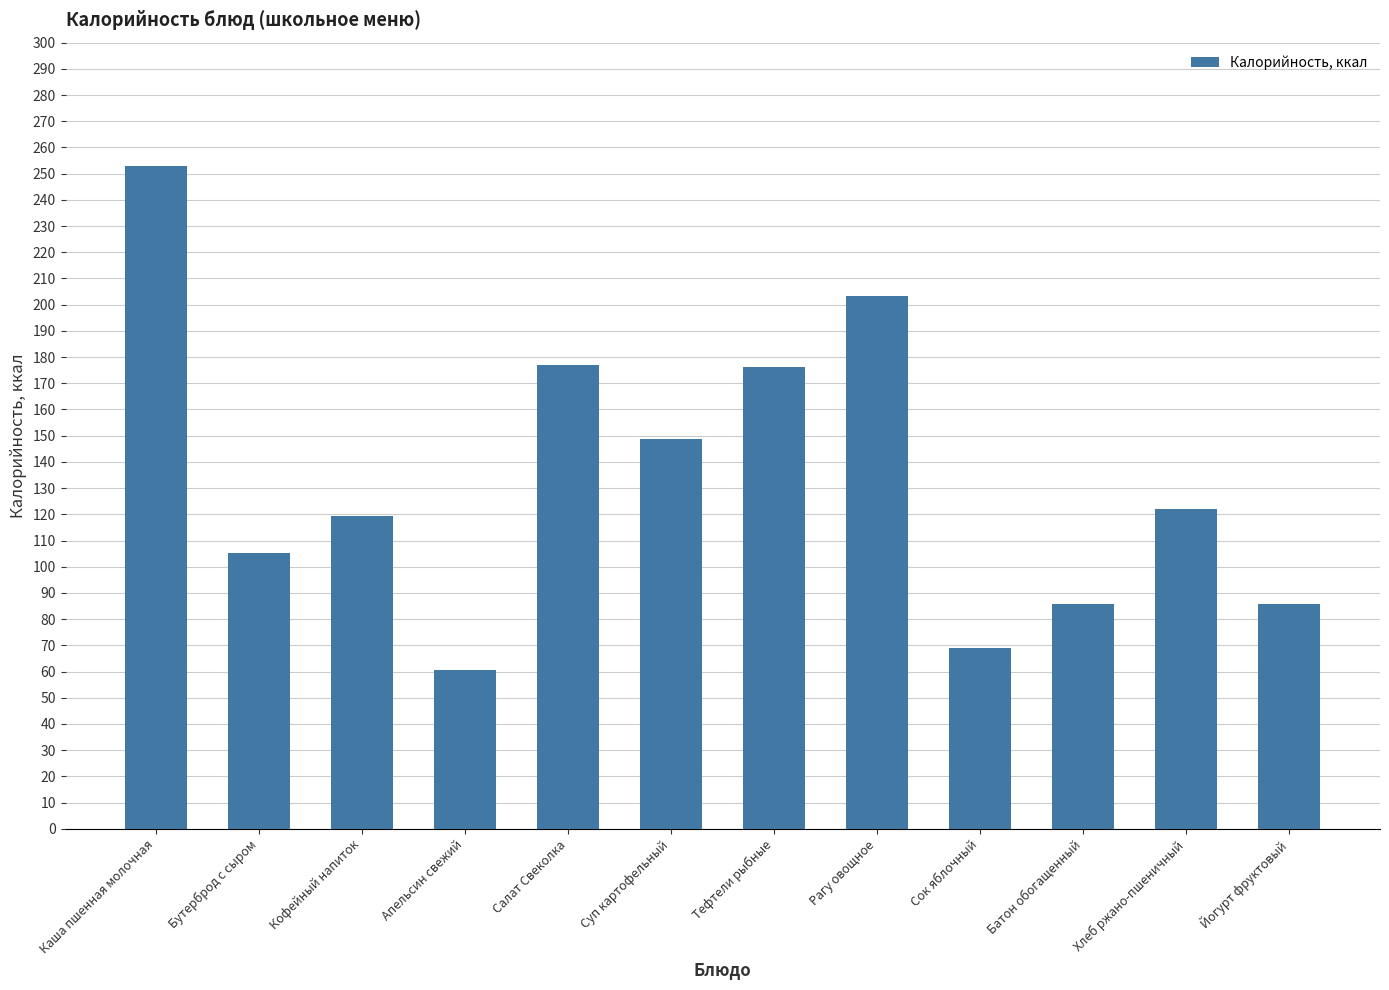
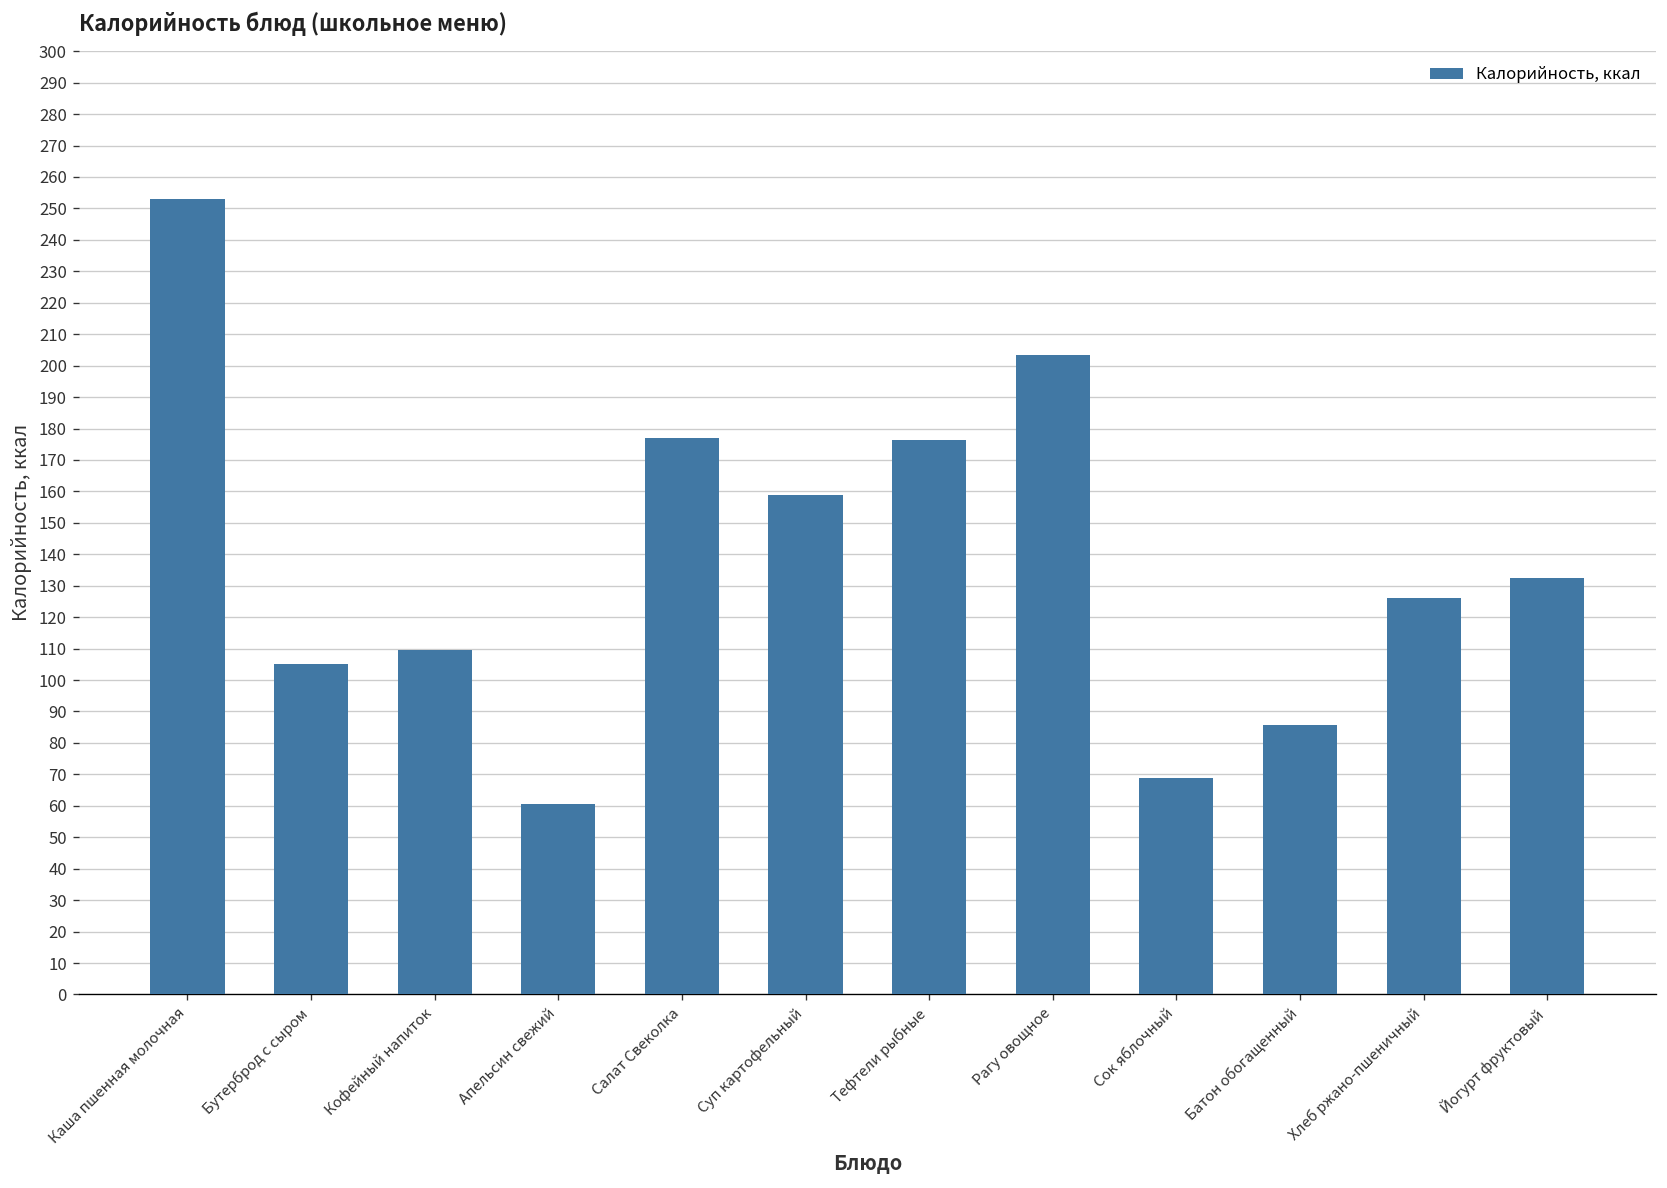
  {
    "Каша пшенная молочная": 253,
    "Бутерброд с сыром": 105,
-   "Кофейный напиток": 120,
+   "Кофейный напиток": 109,
    "Апельсин свежий": 60,
    "Салат Свеколка": 177,
-   "Суп картофельный": 149,
+   "Суп картофельный": 159,
    "Тефтели рыбные": 176,
    "Рагу овощное": 203,
    "Сок яблочный": 69,
    "Батон обогащенный": 86,
-   "Хлеб ржано-пшеничный": 122,
-   "Йогурт фруктовый": 86
+   "Хлеб ржано-пшеничный": 126,
+   "Йогурт фруктовый": 133
  }
